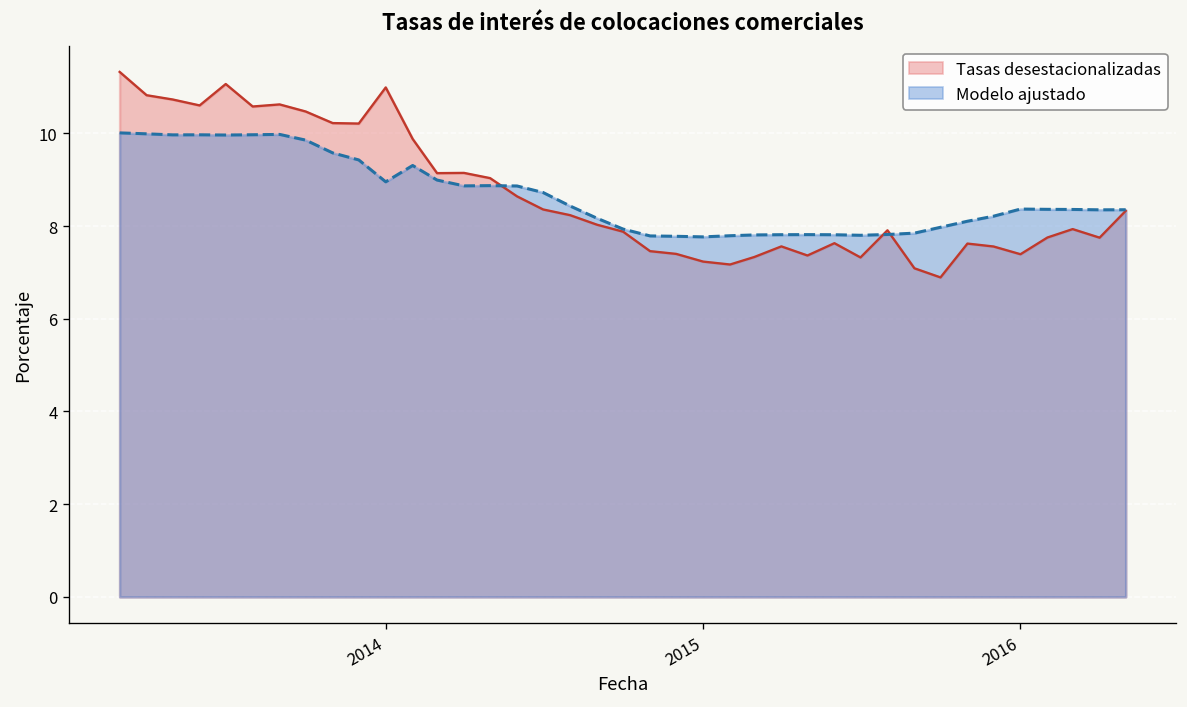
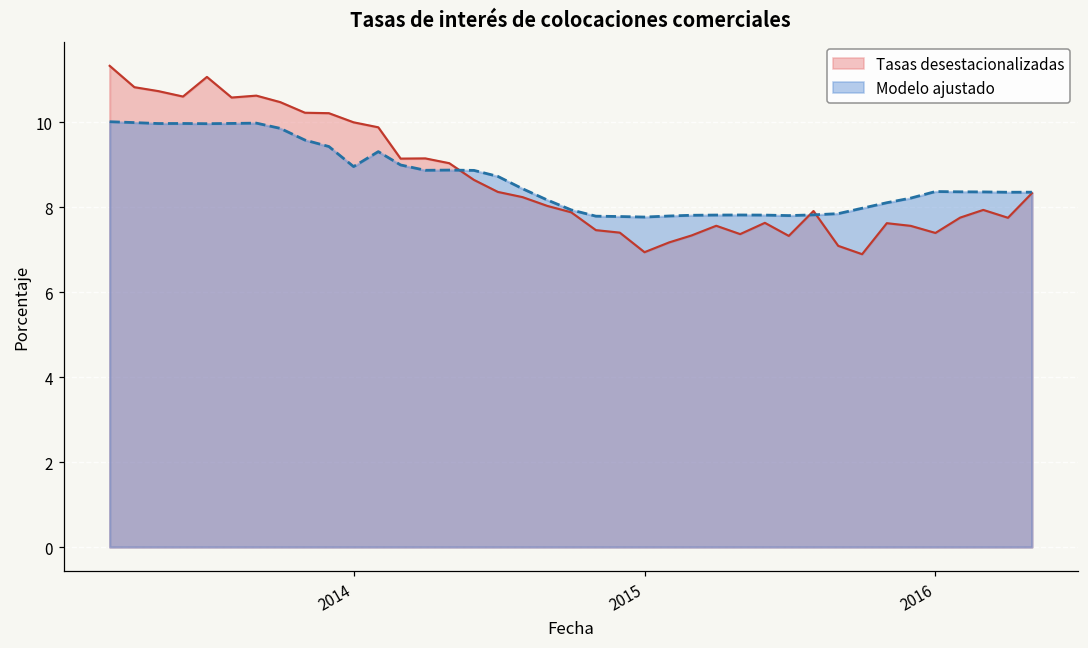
  {
    "Tasas desestacionalizadas": {
-     "2014": 11.0,
-     "2015": 7.2,
+     "2014": 10.0,
+     "2015": 6.9,
      "2016": 7.4
    },
    "Modelo ajustado": {
      "2014": 9.0,
      "2015": 7.8,
      "2016": 8.4
    }
  }
